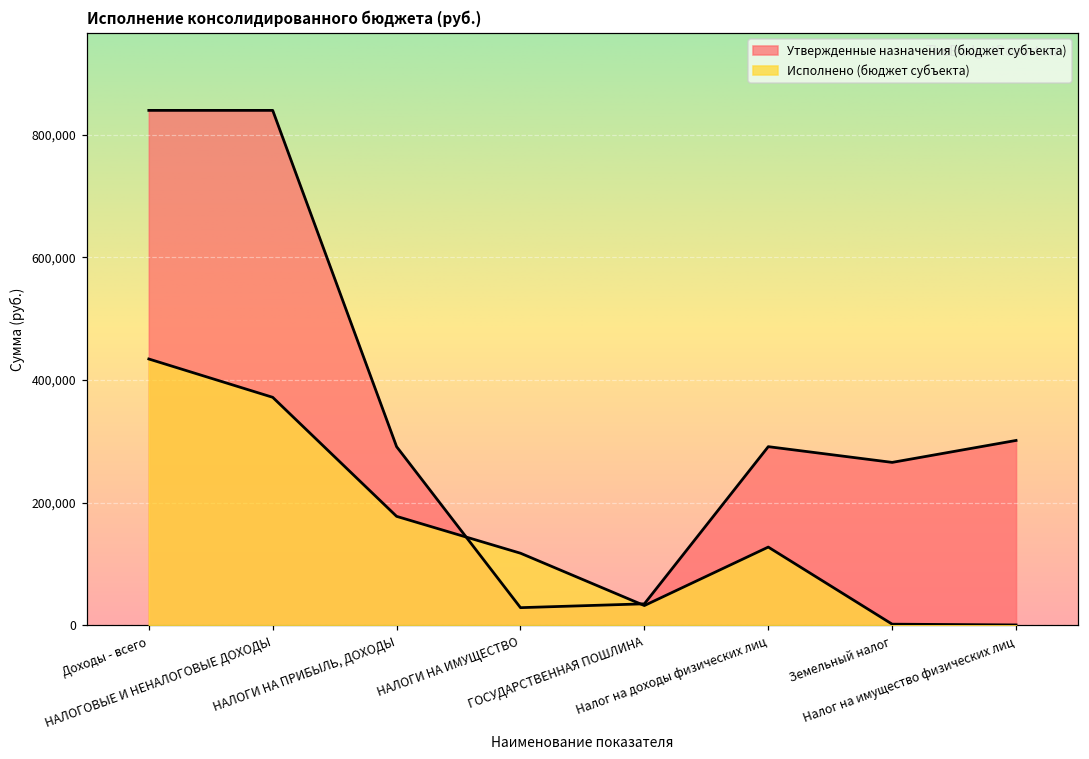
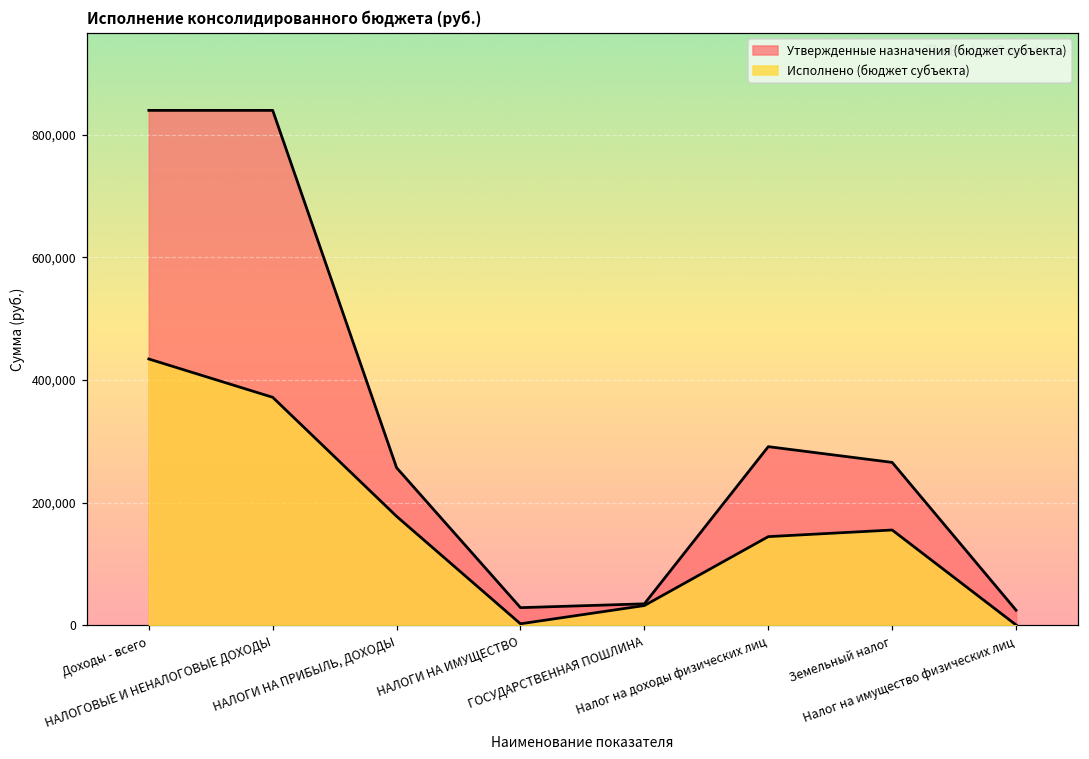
  {
    "Утвержденные назначения (бюджет субъекта)": {
      "Доходы - всего": "840,000",
      "НАЛОГОВЫЕ И НЕНАЛОГОВЫЕ ДОХОДЫ": "840,000",
-     "НАЛОГИ НА ПРИБЫЛЬ, ДОХОДЫ": "290,000",
+     "НАЛОГИ НА ПРИБЫЛЬ, ДОХОДЫ": "260,000",
      "НАЛОГИ НА ИМУЩЕСТВО": "30,000",
      "Налог на доходы физических лиц": "290,000",
      "Земельный налог": "270,000",
-     "Налог на имущество физических лиц": "300,000"
+     "Налог на имущество физических лиц": "20,000"
    },
    "Исполнено (бюджет субъекта)": {
      "Доходы - всего": "430,000",
      "НАЛОГОВЫЕ И НЕНАЛОГОВЫЕ ДОХОДЫ": "370,000",
      "НАЛОГИ НА ПРИБЫЛЬ, ДОХОДЫ": "180,000",
-     "НАЛОГИ НА ИМУЩЕСТВО": "120,000",
-     "Налог на доходы физических лиц": "130,000",
-     "Земельный налог": "0",
+     "НАЛОГИ НА ИМУЩЕСТВО": "0",
+     "Налог на доходы физических лиц": "140,000",
+     "Земельный налог": "160,000",
      "Налог на имущество физических лиц": "0"
    }
  }
